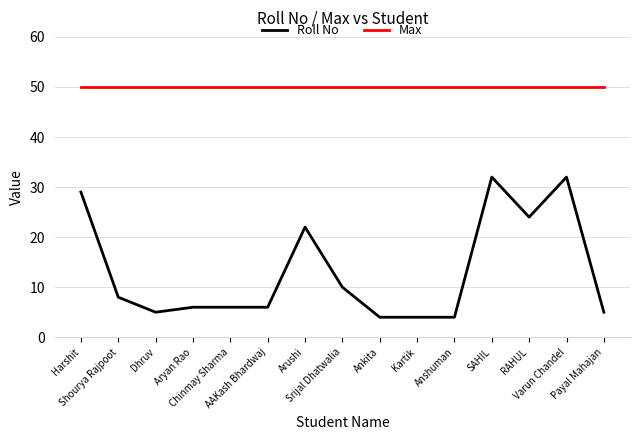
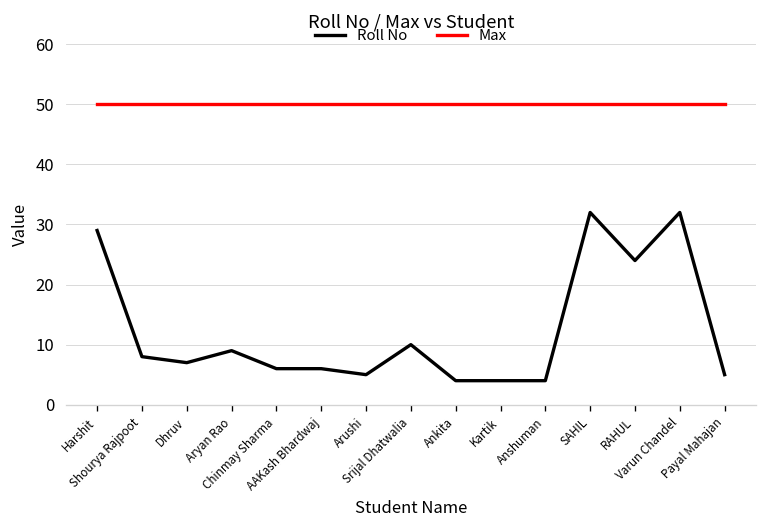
  {
    "Roll No": {
      "Harshit": 29,
      "Shourya Rajpoot": 8,
-     "Dhruv": 5,
-     "Aryan Rao": 6,
+     "Dhruv": 7,
+     "Aryan Rao": 9,
      "Chinmay Sharma": 6,
      "AAKash Bhardwaj": 6,
-     "Arushi": 22,
+     "Arushi": 5,
      "Srijal Dhatwalia": 10,
      "Ankita": 4,
      "Kartik": 4,
      "Anshuman": 4,
      "SAHIL": 32,
      "RAHUL": 24,
      "Varun Chandel": 32,
      "Payal Mahajan": 5
    },
    "Max": {
      "Harshit": 50,
      "Shourya Rajpoot": 50,
      "Dhruv": 50,
      "Aryan Rao": 50,
      "Chinmay Sharma": 50,
      "AAKash Bhardwaj": 50,
      "Arushi": 50,
      "Srijal Dhatwalia": 50,
      "Ankita": 50,
      "Kartik": 50,
      "Anshuman": 50,
      "SAHIL": 50,
      "RAHUL": 50,
      "Varun Chandel": 50,
      "Payal Mahajan": 50
    }
  }
